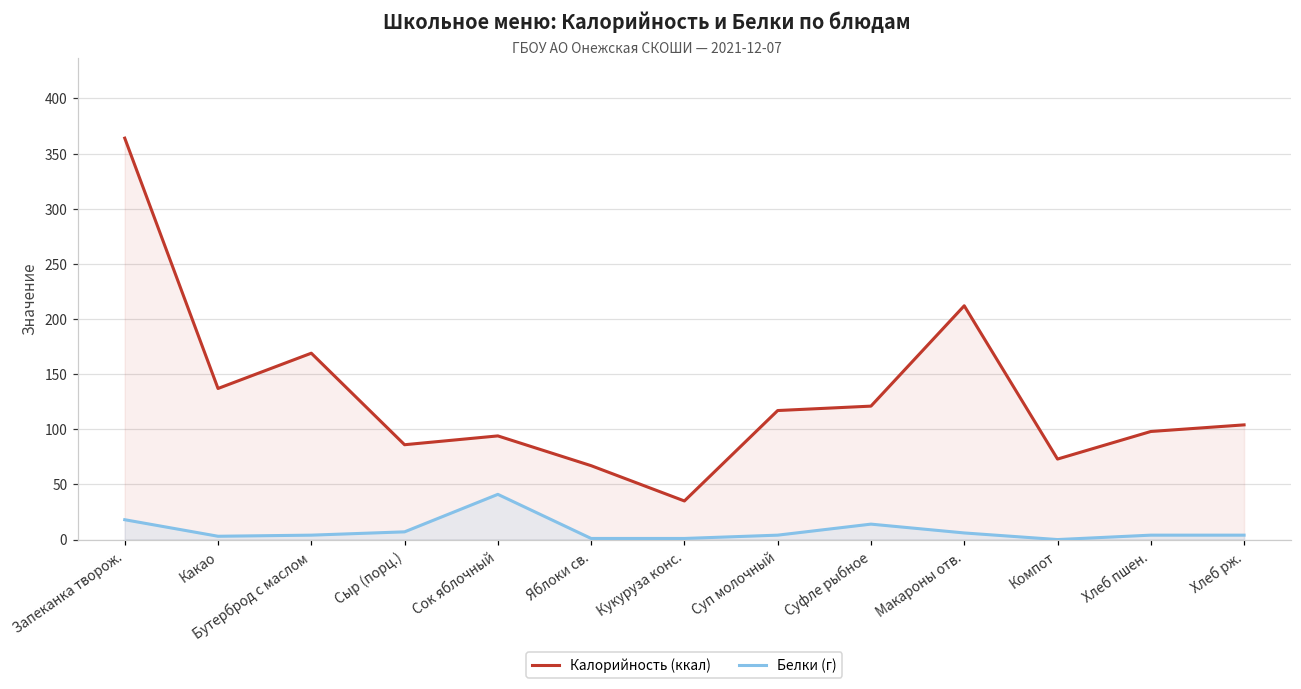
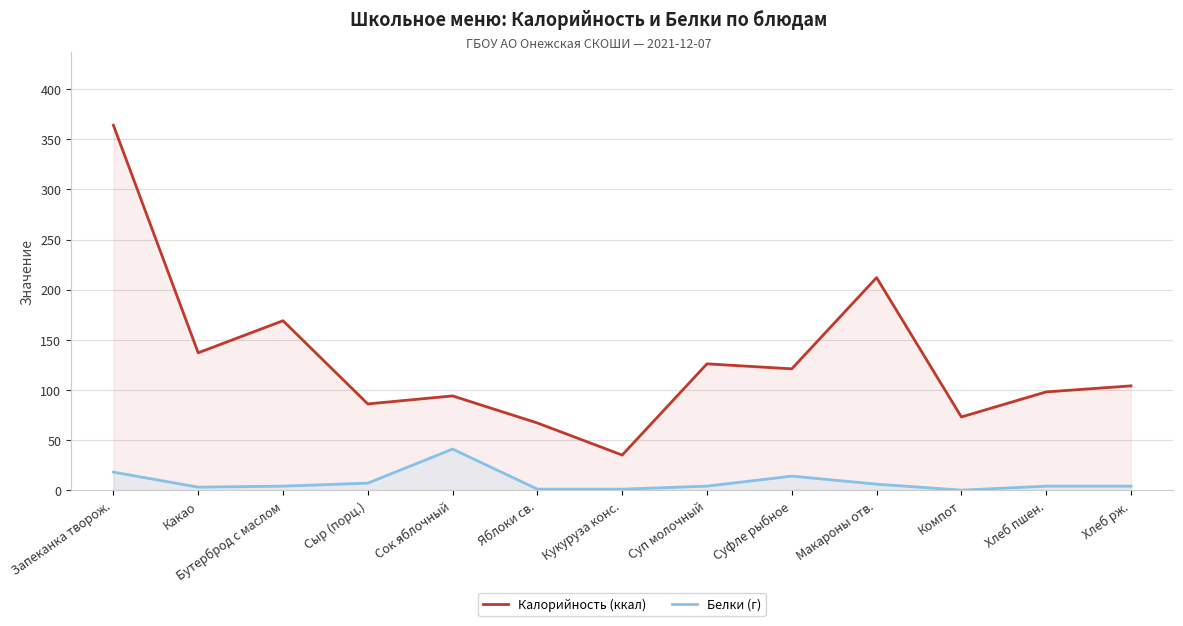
  {
    "Калорийность (ккал)": {
      "Запеканка творож.": 364,
      "Какао": 137,
      "Бутерброд с маслом": 169,
      "Сыр (порц.)": 86,
      "Сок яблочный": 94,
      "Яблоки св.": 67,
      "Кукуруза конс.": 35,
-     "Суп молочный": 117,
+     "Суп молочный": 126,
      "Суфле рыбное": 121,
      "Макароны отв.": 212,
      "Компот": 73,
      "Хлеб пшен.": 98,
      "Хлеб рж.": 104
    },
    "Белки (г)": {
      "Запеканка творож.": 18,
      "Какао": 3,
      "Бутерброд с маслом": 4,
      "Сыр (порц.)": 7,
      "Сок яблочный": 41,
      "Яблоки св.": 1,
      "Кукуруза конс.": 1,
      "Суп молочный": 4,
      "Суфле рыбное": 14,
      "Макароны отв.": 6,
      "Компот": 0,
      "Хлеб пшен.": 4,
      "Хлеб рж.": 4
    }
  }
